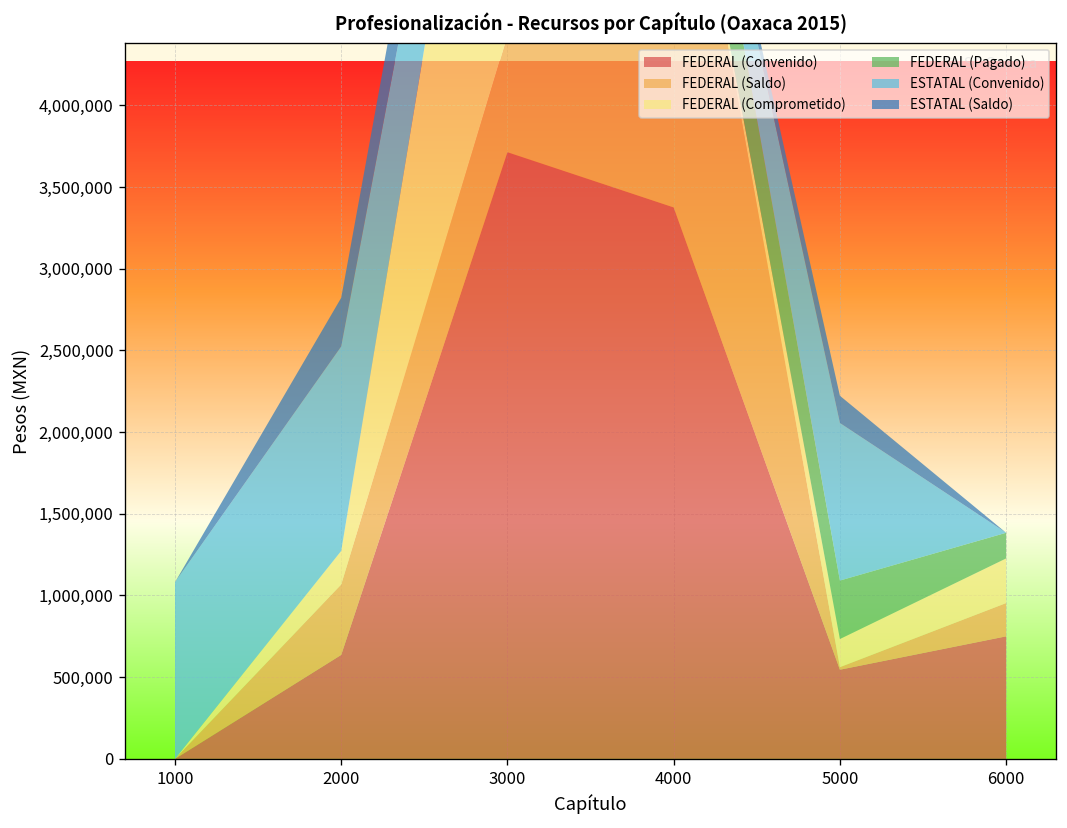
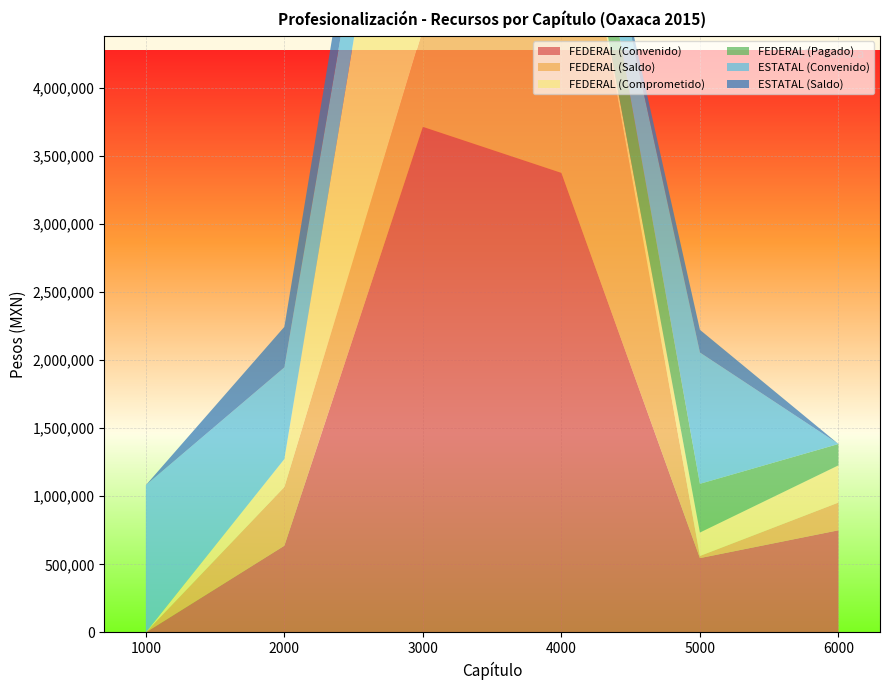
  {
    "FEDERAL (Convenido)": {
      "2000": "640,000",
      "3000": "3,710,000",
      "4000": "3,380,000",
      "6000": "750,000"
    },
    "FEDERAL (Saldo)": {
      "2000": "430,000",
      "6000": "200,000"
    },
    "FEDERAL (Comprometido)": {
      "5000": "170,000",
      "6000": "270,000"
    },
    "FEDERAL (Pagado)": {
      "5000": "360,000"
    },
    "ESTATAL (Convenido)": {
-     "2000": "1,250,000",
+     "2000": "670,000",
      "5000": "960,000"
    },
    "ESTATAL (Saldo)": {
      "2000": "300,000",
      "5000": "170,000"
    }
  }
